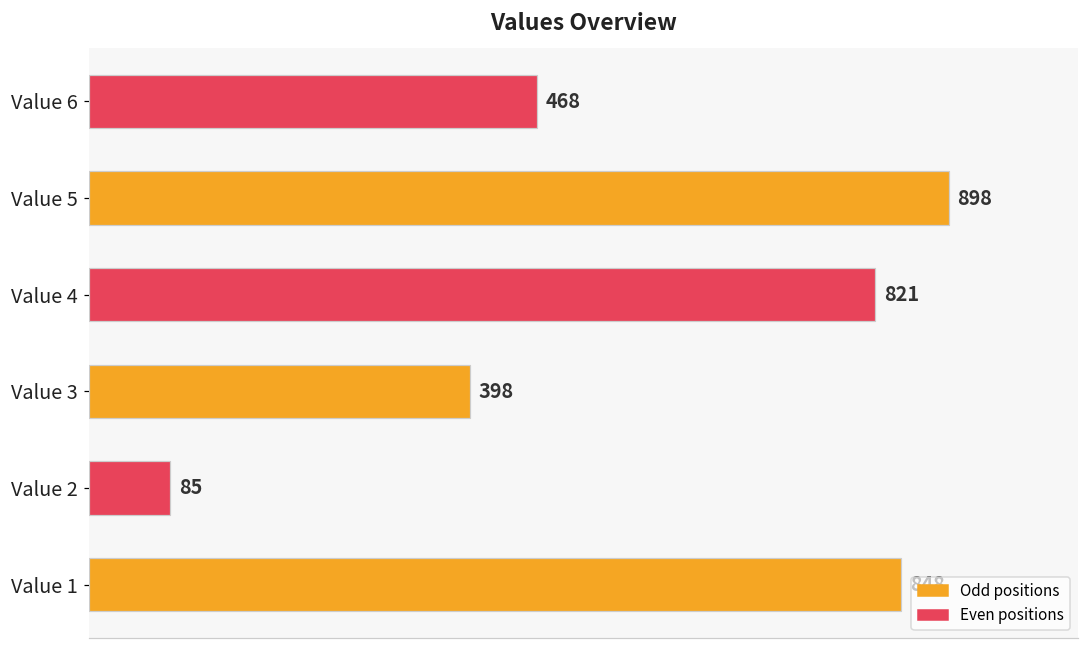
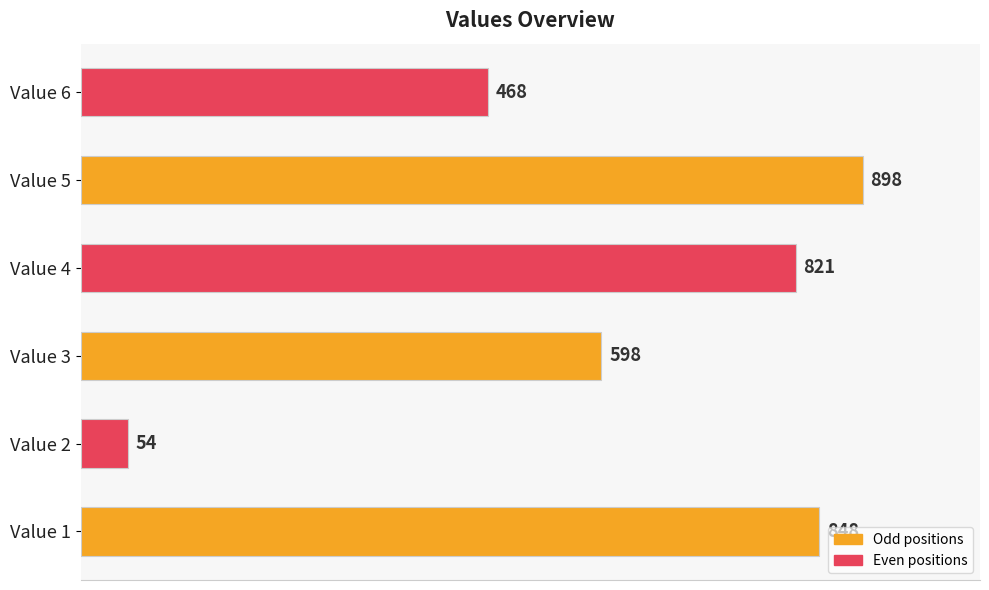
  {
    "Value 6": 468,
    "Value 5": 898,
    "Value 4": 821,
-   "Value 3": 398,
-   "Value 2": 85
+   "Value 3": 598,
+   "Value 2": 54
  }
